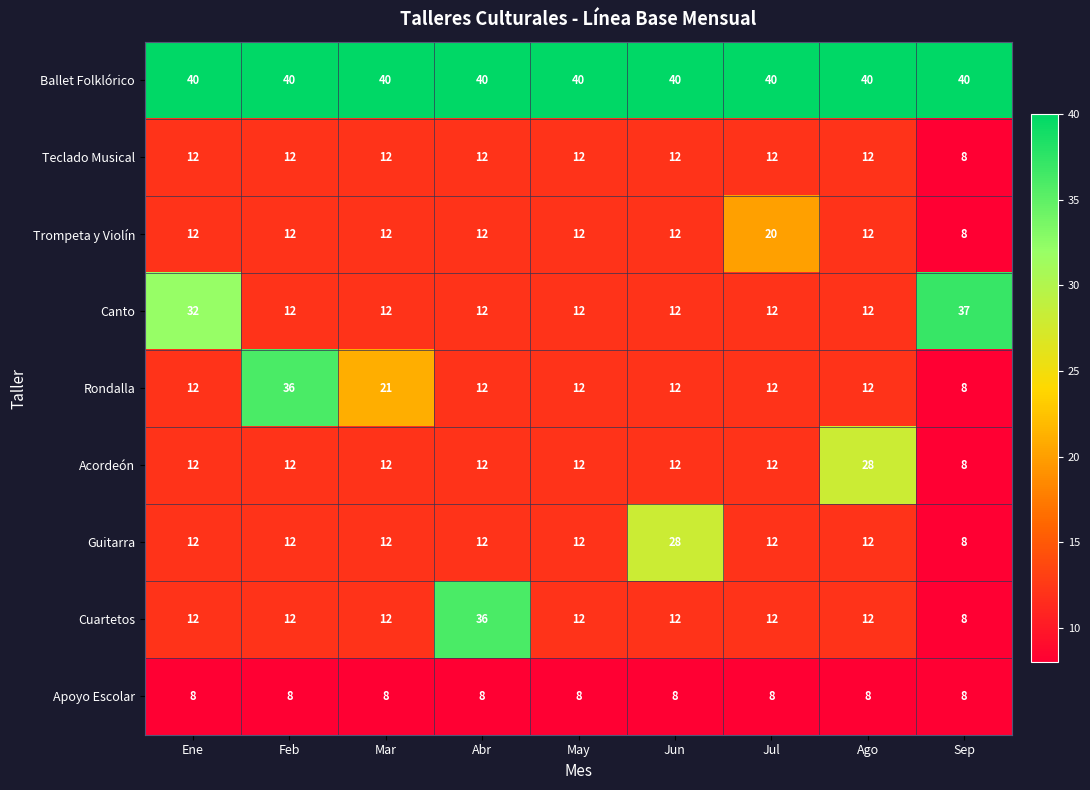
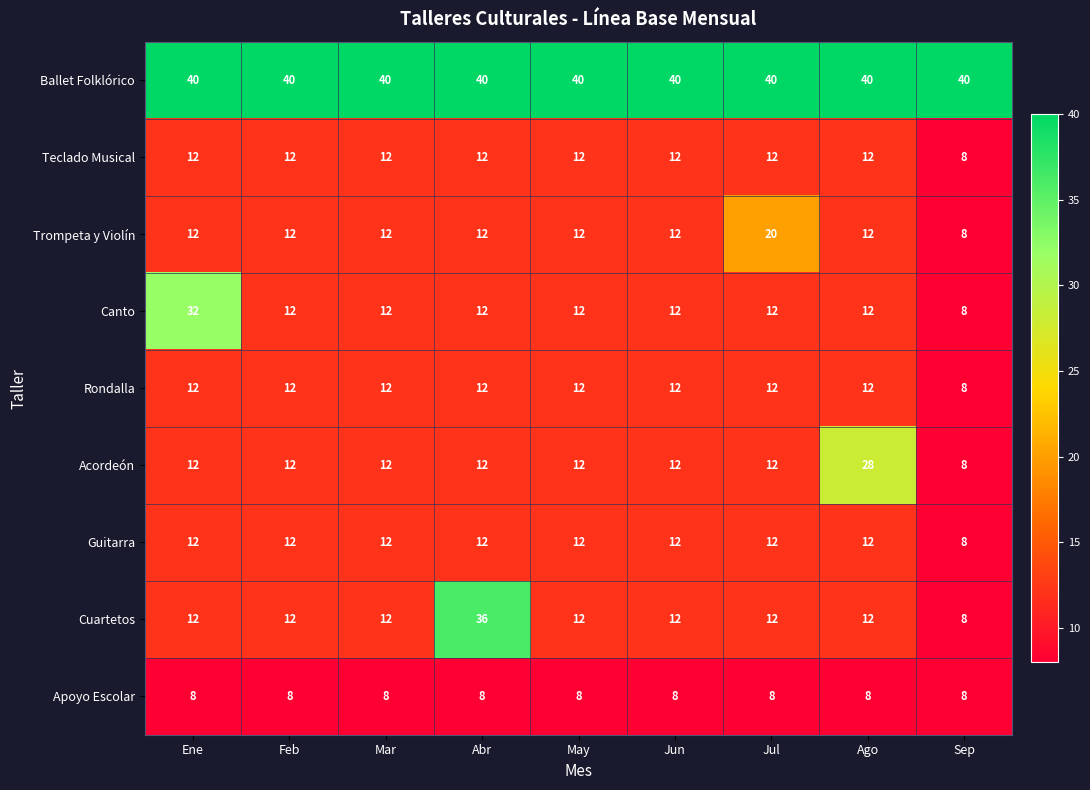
  {
    "Ballet Folklórico": {
      "Ene": 40,
      "Feb": 40,
      "Mar": 40,
      "Abr": 40,
      "May": 40,
      "Jun": 40,
      "Jul": 40,
      "Ago": 40,
      "Sep": 40
    },
    "Teclado Musical": {
      "Ene": 12,
      "Feb": 12,
      "Mar": 12,
      "Abr": 12,
      "May": 12,
      "Jun": 12,
      "Jul": 12,
      "Ago": 12,
      "Sep": 8
    },
    "Trompeta y Violín": {
      "Ene": 12,
      "Feb": 12,
      "Mar": 12,
      "Abr": 12,
      "May": 12,
      "Jun": 12,
      "Jul": 20,
      "Ago": 12,
      "Sep": 8
    },
    "Canto": {
      "Ene": 32,
      "Feb": 12,
      "Mar": 12,
      "Abr": 12,
      "May": 12,
      "Jun": 12,
      "Jul": 12,
      "Ago": 12,
-     "Sep": 37
+     "Sep": 8
    },
    "Rondalla": {
      "Ene": 12,
-     "Feb": 36,
-     "Mar": 21,
+     "Feb": 12,
+     "Mar": 12,
      "Abr": 12,
      "May": 12,
      "Jun": 12,
      "Jul": 12,
      "Ago": 12,
      "Sep": 8
    },
    "Acordeón": {
      "Ene": 12,
      "Feb": 12,
      "Mar": 12,
      "Abr": 12,
      "May": 12,
      "Jun": 12,
      "Jul": 12,
      "Ago": 28,
      "Sep": 8
    },
    "Guitarra": {
      "Ene": 12,
      "Feb": 12,
      "Mar": 12,
      "Abr": 12,
      "May": 12,
-     "Jun": 28,
+     "Jun": 12,
      "Jul": 12,
      "Ago": 12,
      "Sep": 8
    },
    "Cuartetos": {
      "Ene": 12,
      "Feb": 12,
      "Mar": 12,
      "Abr": 36,
      "May": 12,
      "Jun": 12,
      "Jul": 12,
      "Ago": 12,
      "Sep": 8
    },
    "Apoyo Escolar": {
      "Ene": 8,
      "Feb": 8,
      "Mar": 8,
      "Abr": 8,
      "May": 8,
      "Jun": 8,
      "Jul": 8,
      "Ago": 8,
      "Sep": 8
    }
  }
